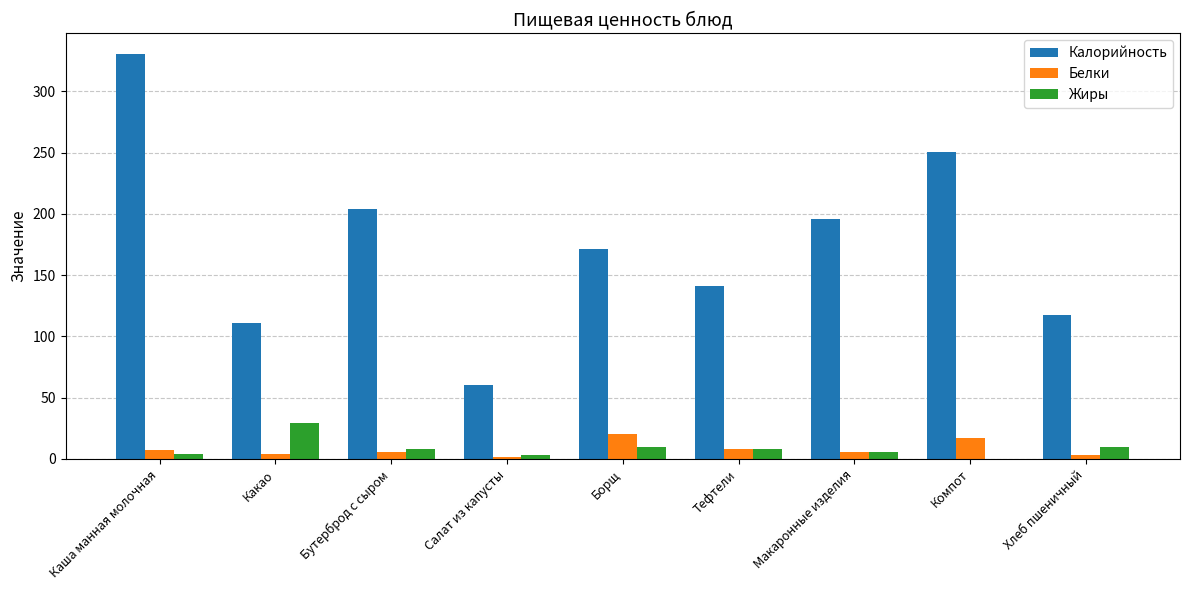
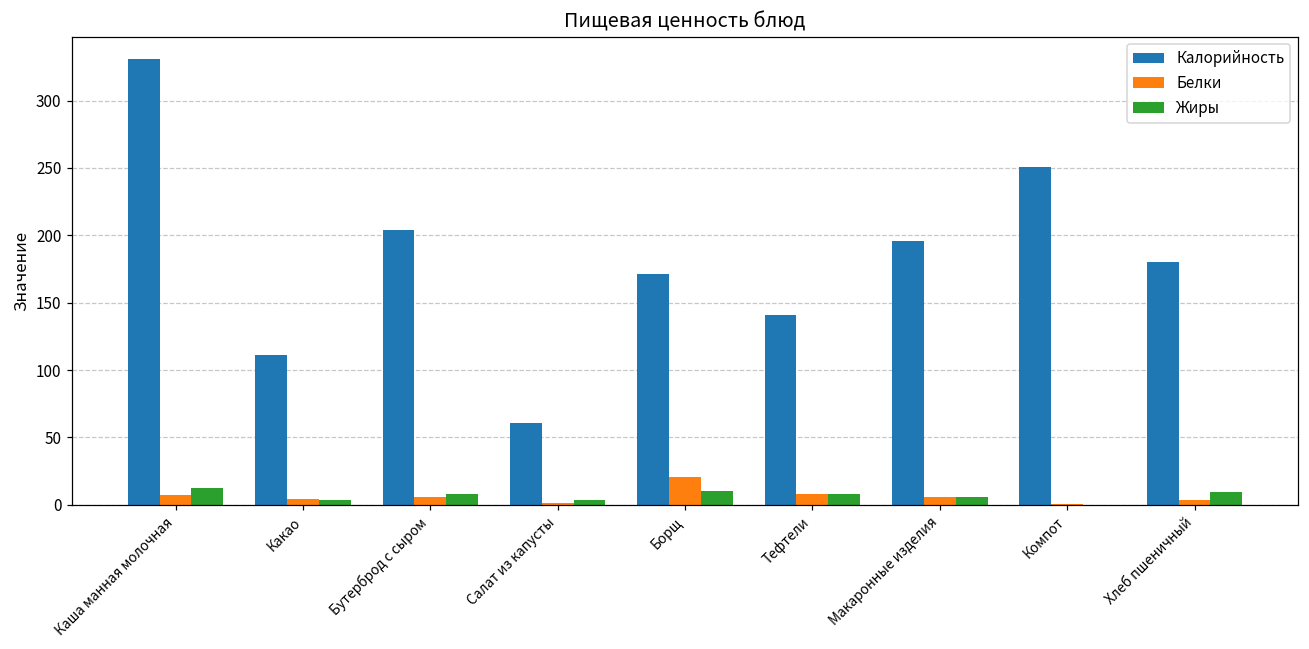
  {
    "Калорийность": {
      "Каша манная молочная": 331,
      "Какао": 111,
      "Бутерброд с сыром": 204,
      "Салат из капусты": 60,
      "Борщ": 171,
      "Тефтели": 141,
      "Макаронные изделия": 196,
      "Компот": 251,
-     "Хлеб пшеничный": 117
+     "Хлеб пшеничный": 180
    },
    "Белки": {
      "Каша манная молочная": 7,
      "Какао": 4,
      "Бутерброд с сыром": 6,
      "Борщ": 21,
      "Тефтели": 8,
      "Макаронные изделия": 5,
-     "Компот": 17,
+     "Компот": 1,
      "Хлеб пшеничный": 3
    },
    "Жиры": {
-     "Каша манная молочная": 4,
-     "Какао": 29,
+     "Каша манная молочная": 12,
+     "Какао": 4,
      "Бутерброд с сыром": 8,
      "Салат из капусты": 3,
      "Борщ": 10,
      "Тефтели": 8,
      "Макаронные изделия": 6,
      "Хлеб пшеничный": 10
    }
  }
